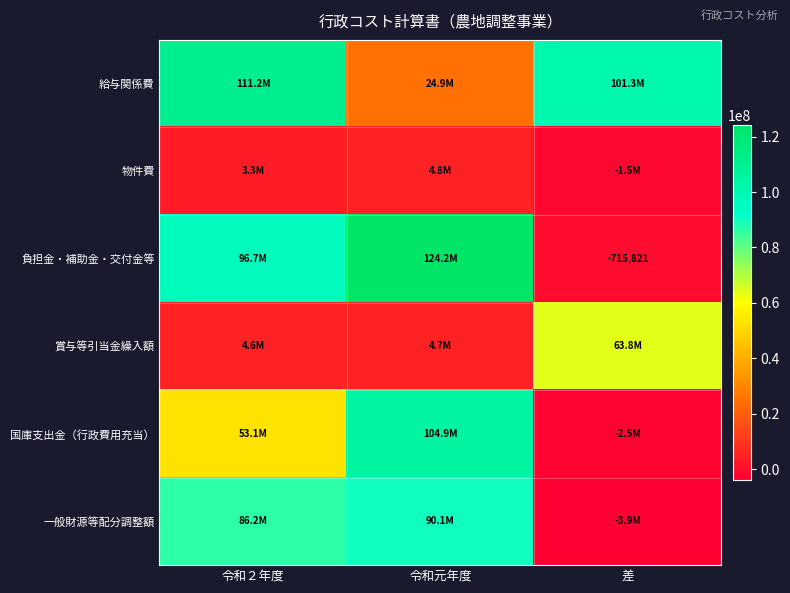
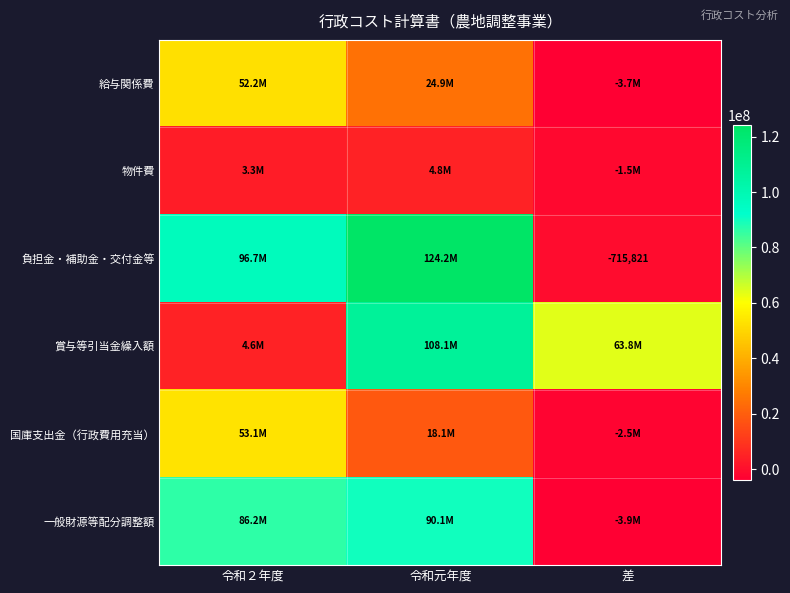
  {
    "給与関係費": {
-     "令和２年度": "111.2M",
+     "令和２年度": "52.2M",
      "令和元年度": "24.9M",
-     "差": "101.3M"
+     "差": "-3.7M"
    },
    "物件費": {
      "令和２年度": "3.3M",
      "令和元年度": "4.8M",
      "差": "-1.5M"
    },
    "負担金・補助金・交付金等": {
      "令和２年度": "96.7M",
      "令和元年度": "124.2M",
      "差": "-715,821"
    },
    "賞与等引当金繰入額": {
      "令和２年度": "4.6M",
-     "令和元年度": "4.7M",
+     "令和元年度": "108.1M",
      "差": "63.8M"
    },
    "国庫支出金（行政費用充当）": {
      "令和２年度": "53.1M",
-     "令和元年度": "104.9M",
+     "令和元年度": "18.1M",
      "差": "-2.5M"
    },
    "一般財源等配分調整額": {
      "令和２年度": "86.2M",
      "令和元年度": "90.1M",
      "差": "-3.9M"
    }
  }
